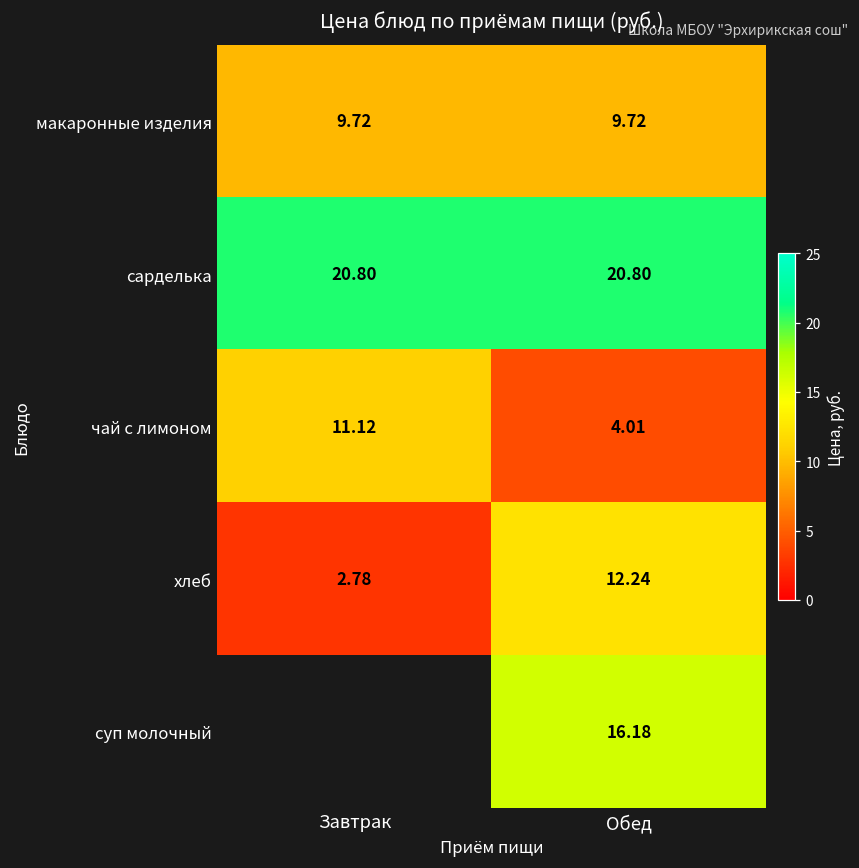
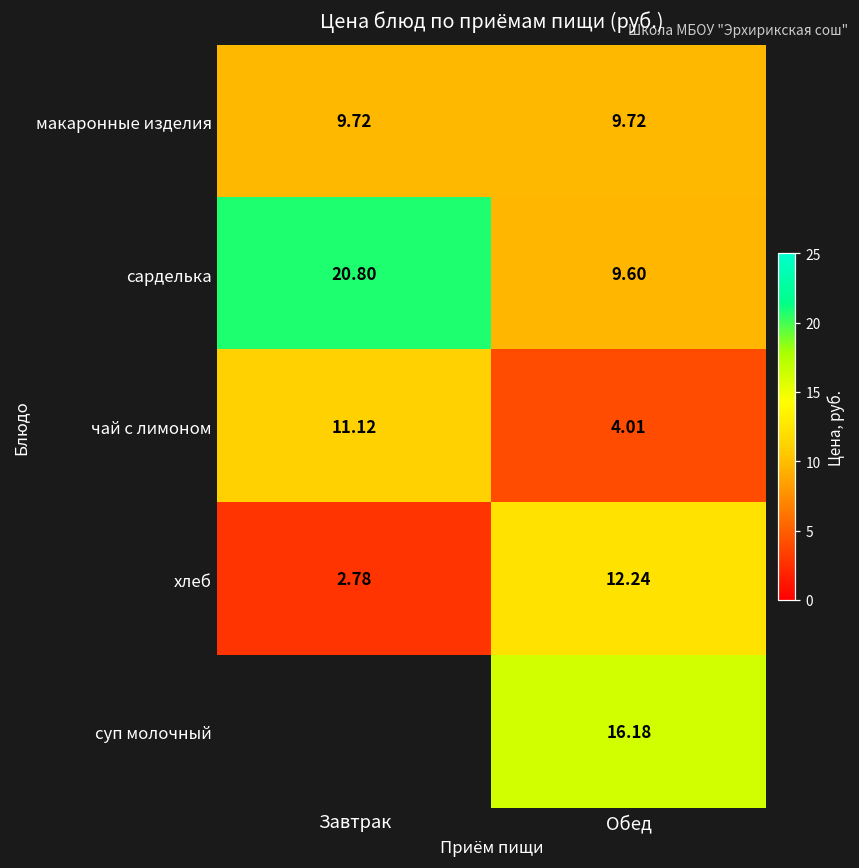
  {
    "макаронные изделия": {
      "Завтрак": 9.72,
      "Обед": 9.72
    },
    "сарделька": {
      "Завтрак": 20.80,
-     "Обед": 20.80
+     "Обед": 9.60
    },
    "чай с лимоном": {
      "Завтрак": 11.12,
      "Обед": 4.01
    },
    "хлеб": {
      "Завтрак": 2.78,
      "Обед": 12.24
    },
    "суп молочный": {
      "Обед": 16.18
    }
  }
